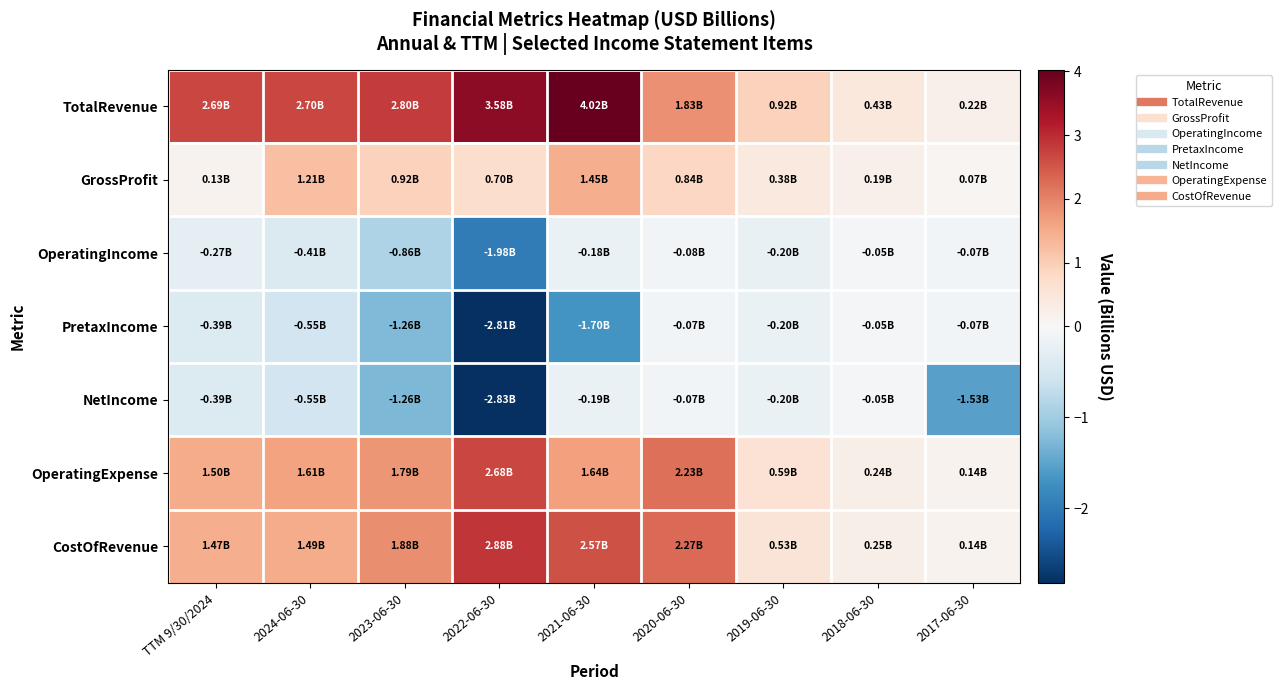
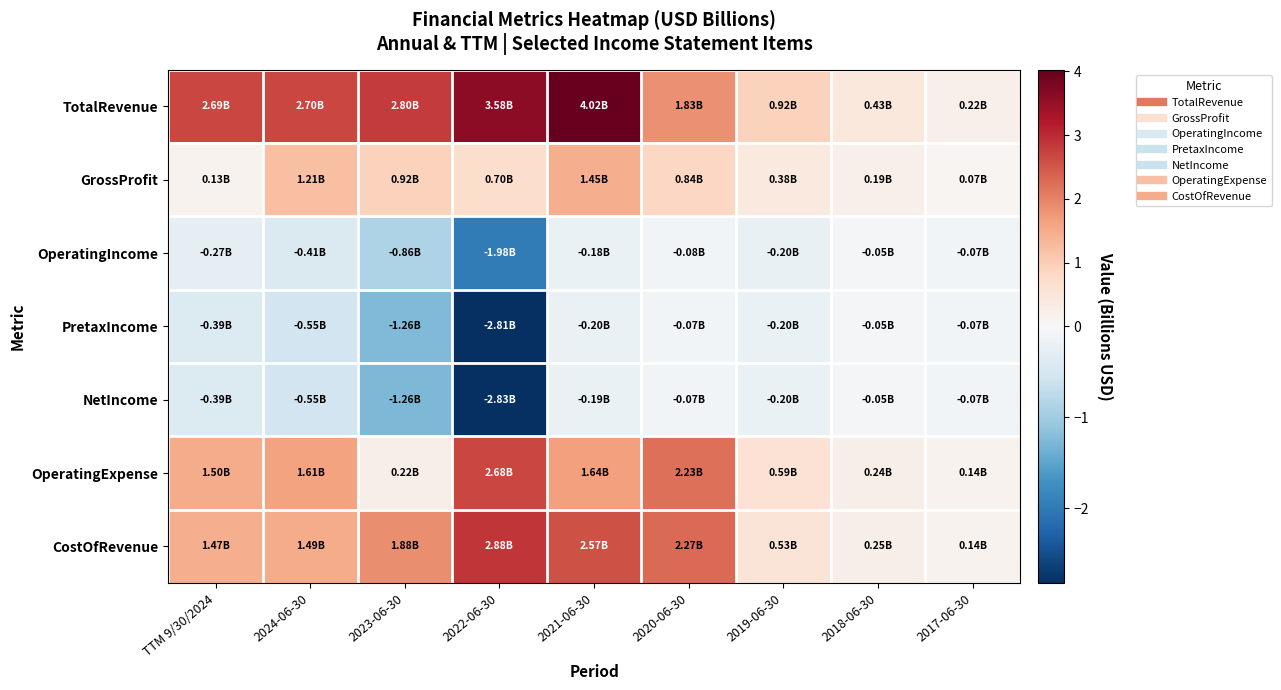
  {
    "TotalRevenue": {
      "TTM 9/30/2024": "2.69B",
      "2024-06-30": "2.70B",
      "2023-06-30": "2.80B",
      "2022-06-30": "3.58B",
      "2021-06-30": "4.02B",
      "2020-06-30": "1.83B",
      "2019-06-30": "0.92B",
      "2018-06-30": "0.43B",
      "2017-06-30": "0.22B"
    },
    "GrossProfit": {
      "TTM 9/30/2024": "0.13B",
      "2024-06-30": "1.21B",
      "2023-06-30": "0.92B",
      "2022-06-30": "0.70B",
      "2021-06-30": "1.45B",
      "2020-06-30": "0.84B",
      "2019-06-30": "0.38B",
      "2018-06-30": "0.19B",
      "2017-06-30": "0.07B"
    },
    "OperatingIncome": {
      "TTM 9/30/2024": "-0.27B",
      "2024-06-30": "-0.41B",
      "2023-06-30": "-0.86B",
      "2022-06-30": "-1.98B",
      "2021-06-30": "-0.18B",
      "2020-06-30": "-0.08B",
      "2019-06-30": "-0.20B",
      "2018-06-30": "-0.05B",
      "2017-06-30": "-0.07B"
    },
    "PretaxIncome": {
      "TTM 9/30/2024": "-0.39B",
      "2024-06-30": "-0.55B",
      "2023-06-30": "-1.26B",
      "2022-06-30": "-2.81B",
-     "2021-06-30": "-1.70B",
+     "2021-06-30": "-0.20B",
      "2020-06-30": "-0.07B",
      "2019-06-30": "-0.20B",
      "2018-06-30": "-0.05B",
      "2017-06-30": "-0.07B"
    },
    "NetIncome": {
      "TTM 9/30/2024": "-0.39B",
      "2024-06-30": "-0.55B",
      "2023-06-30": "-1.26B",
      "2022-06-30": "-2.83B",
      "2021-06-30": "-0.19B",
      "2020-06-30": "-0.07B",
      "2019-06-30": "-0.20B",
      "2018-06-30": "-0.05B",
-     "2017-06-30": "-1.53B"
+     "2017-06-30": "-0.07B"
    },
    "OperatingExpense": {
      "TTM 9/30/2024": "1.50B",
      "2024-06-30": "1.61B",
-     "2023-06-30": "1.79B",
+     "2023-06-30": "0.22B",
      "2022-06-30": "2.68B",
      "2021-06-30": "1.64B",
      "2020-06-30": "2.23B",
      "2019-06-30": "0.59B",
      "2018-06-30": "0.24B",
      "2017-06-30": "0.14B"
    },
    "CostOfRevenue": {
      "TTM 9/30/2024": "1.47B",
      "2024-06-30": "1.49B",
      "2023-06-30": "1.88B",
      "2022-06-30": "2.88B",
      "2021-06-30": "2.57B",
      "2020-06-30": "2.27B",
      "2019-06-30": "0.53B",
      "2018-06-30": "0.25B",
      "2017-06-30": "0.14B"
    }
  }
